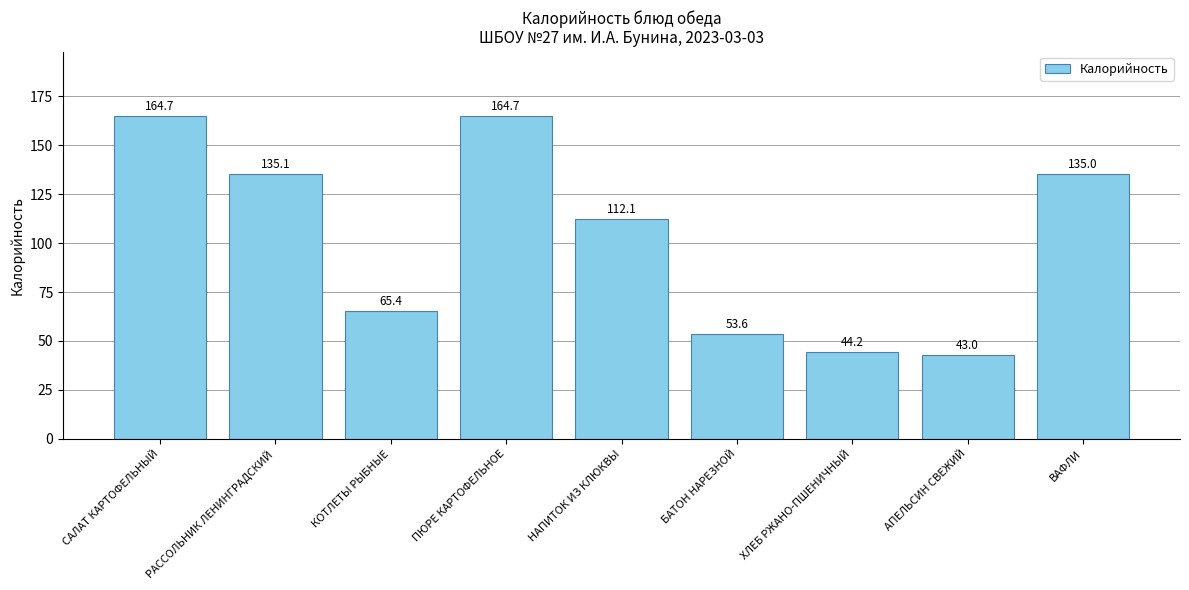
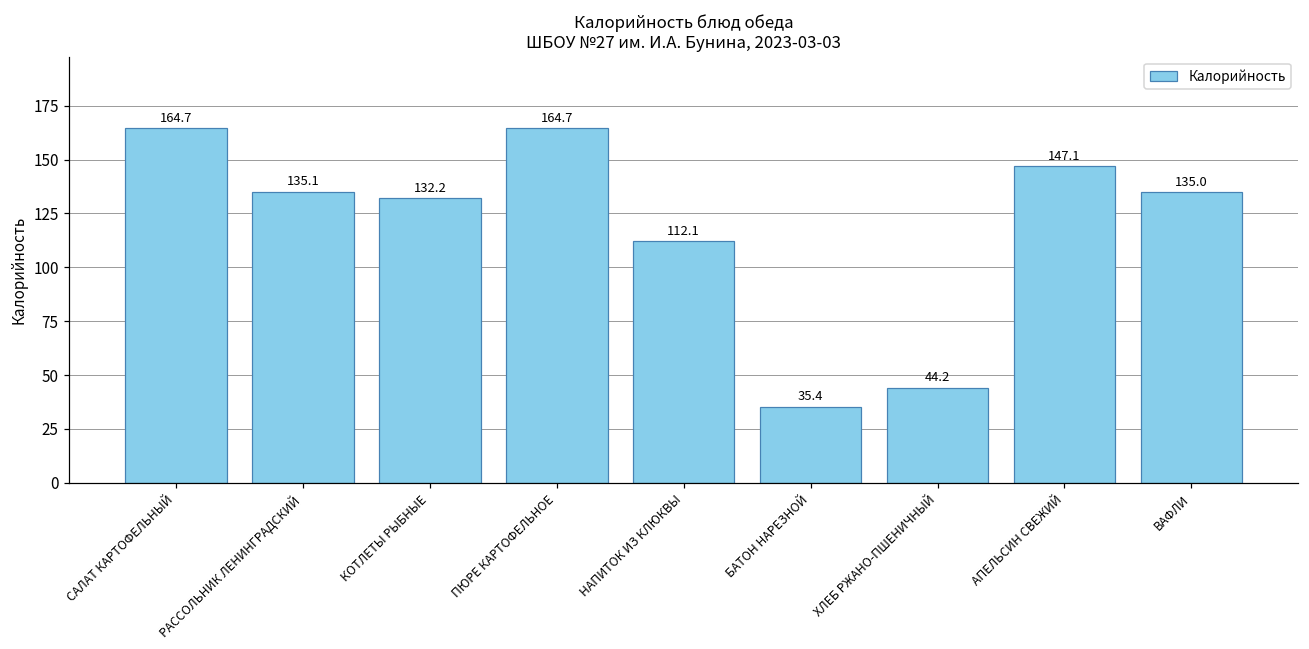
  {
    "САЛАТ КАРТОФЕЛЬНЫЙ": 164.7,
    "РАССОЛЬНИК ЛЕНИНГРАДСКИЙ": 135.1,
-   "КОТЛЕТЫ РЫБНЫЕ": 65.4,
+   "КОТЛЕТЫ РЫБНЫЕ": 132.2,
    "ПЮРЕ КАРТОФЕЛЬНОЕ": 164.7,
    "НАПИТОК ИЗ КЛЮКВЫ": 112.1,
-   "БАТОН НАРЕЗНОЙ": 53.6,
+   "БАТОН НАРЕЗНОЙ": 35.4,
    "ХЛЕБ РЖАНО-ПШЕНИЧНЫЙ": 44.2,
-   "АПЕЛЬСИН СВЕЖИЙ": 43.0,
+   "АПЕЛЬСИН СВЕЖИЙ": 147.1,
    "ВАФЛИ": 135.0
  }
